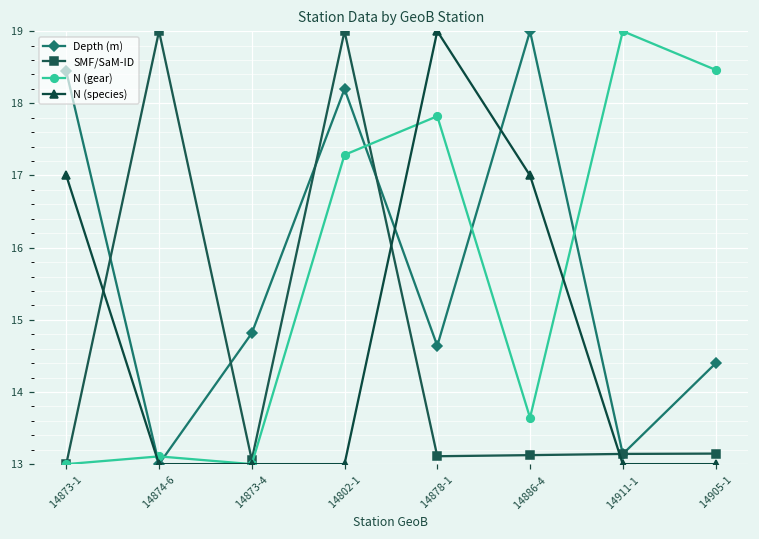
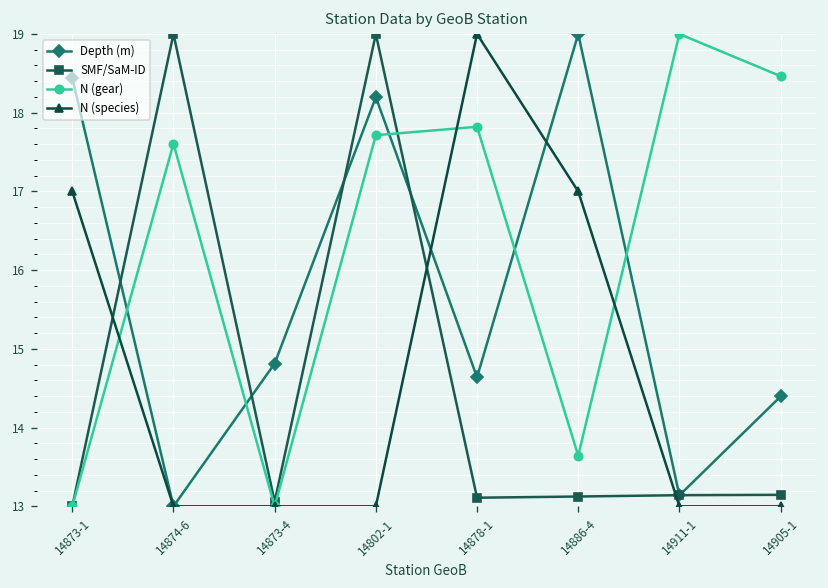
  {
    "N (gear)": {
-     "14874-6": 13.1,
-     "14802-1": 17.3,
+     "14874-6": 17.6,
+     "14802-1": 17.7,
      "14878-1": 17.8,
      "14886-4": 13.6,
      "14911-1": 19.0,
      "14905-1": 18.5
    }
  }
